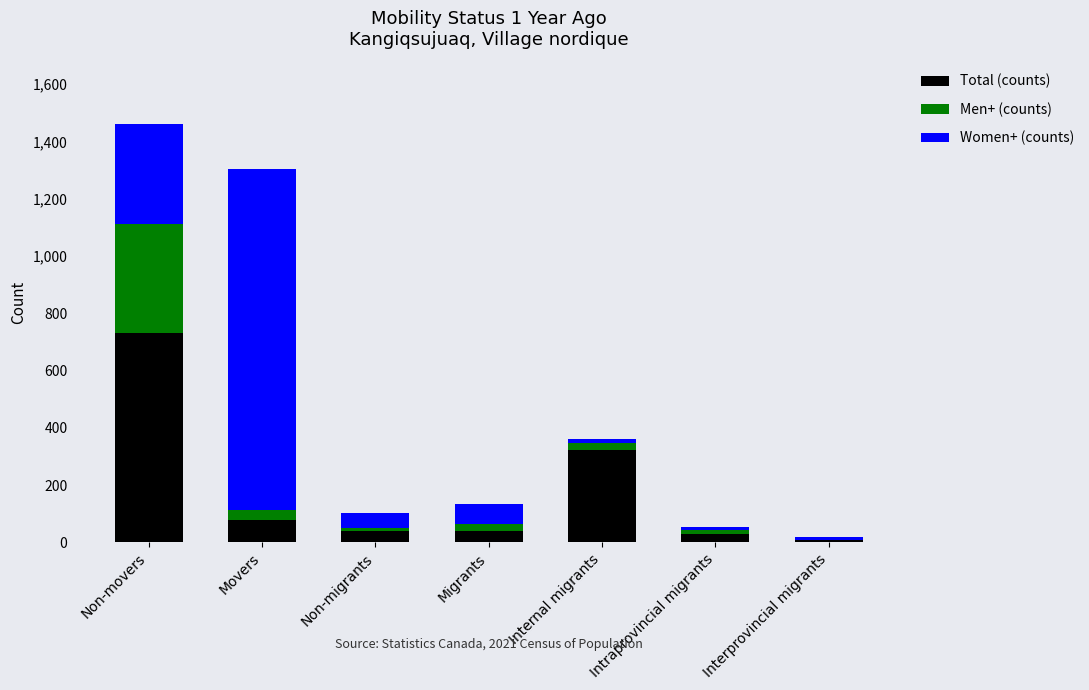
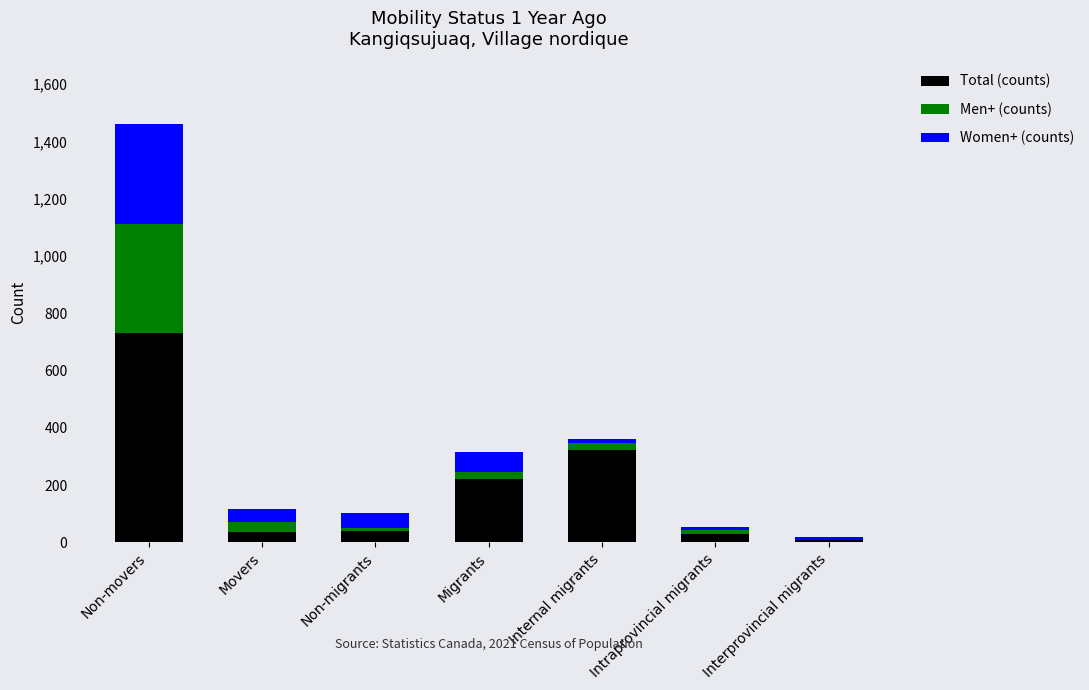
  {
    "Total (counts)": {
      "Non-movers": "730",
-     "Movers": "80",
+     "Movers": "40",
      "Non-migrants": "40",
-     "Migrants": "40",
+     "Migrants": "220",
      "Internal migrants": "320",
      "Intraprovincial migrants": "30",
      "Interprovincial migrants": "10"
    },
    "Men+ (counts)": {
      "Non-movers": "380",
      "Movers": "40",
      "Non-migrants": "10",
      "Migrants": "30",
      "Internal migrants": "30",
      "Intraprovincial migrants": "20",
      "Interprovincial migrants": "0"
    },
    "Women+ (counts)": {
      "Non-movers": "350",
-     "Movers": "1,190",
+     "Movers": "50",
      "Non-migrants": "50",
      "Migrants": "70",
      "Internal migrants": "20",
      "Intraprovincial migrants": "10",
      "Interprovincial migrants": "10"
    }
  }
